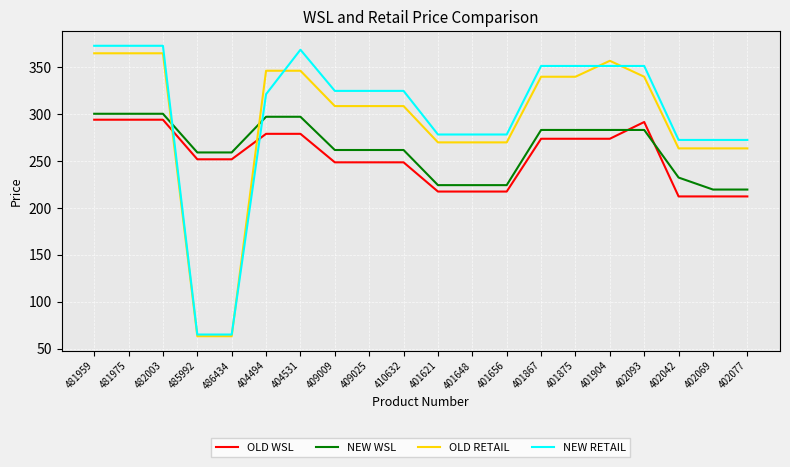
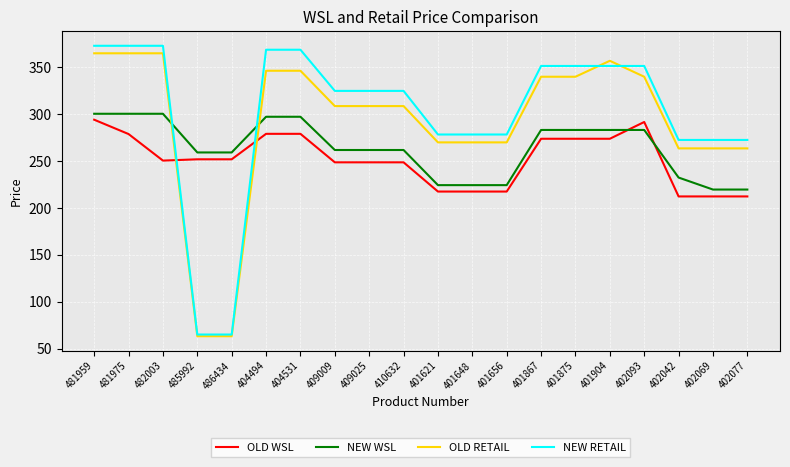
  {
    "OLD WSL": {
      "481959": 290,
-     "481975": 290,
-     "482003": 290,
+     "481975": 280,
+     "482003": 250,
      "485992": 250,
      "486434": 250,
      "404494": 280,
      "404531": 280,
      "409009": 250,
      "409025": 250,
      "410632": 250,
      "401621": 220,
      "401648": 220,
      "401656": 220,
      "401867": 270,
      "401875": 270,
      "401904": 270,
      "402093": 290,
      "402042": 210,
      "402069": 210,
      "402077": 210
    },
    "NEW WSL": {
      "481959": 300,
      "481975": 300,
      "482003": 300,
      "485992": 260,
      "486434": 260,
      "404494": 300,
      "404531": 300,
      "409009": 260,
      "409025": 260,
      "410632": 260,
      "401621": 220,
      "401648": 220,
      "401656": 220,
      "401867": 280,
      "401875": 280,
      "401904": 280,
      "402093": 280,
      "402042": 230,
      "402069": 220,
      "402077": 220
    },
    "OLD RETAIL": {
      "481959": 370,
      "481975": 370,
      "482003": 370,
      "404494": 350,
      "404531": 350,
      "409009": 310,
      "409025": 310,
      "410632": 310,
      "401621": 270,
      "401648": 270,
      "401656": 270,
      "401867": 340,
      "401875": 340,
      "401904": 360,
      "402093": 340,
      "402042": 260,
      "402069": 260,
      "402077": 260
    },
    "NEW RETAIL": {
      "481959": 370,
      "481975": 370,
      "482003": 370,
-     "404494": 320,
+     "404494": 370,
      "404531": 370,
      "409009": 320,
      "409025": 320,
      "410632": 320,
      "401621": 280,
      "401648": 280,
      "401656": 280,
      "401867": 350,
      "401875": 350,
      "401904": 350,
      "402093": 350,
      "402042": 270,
      "402069": 270,
      "402077": 270
    }
  }
